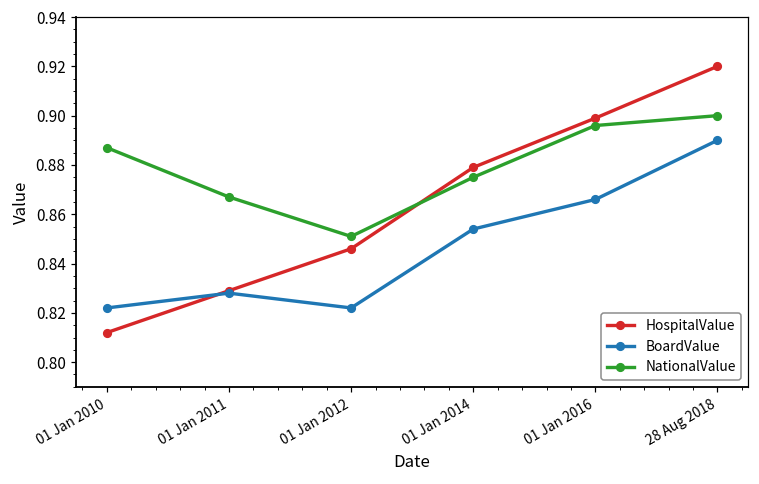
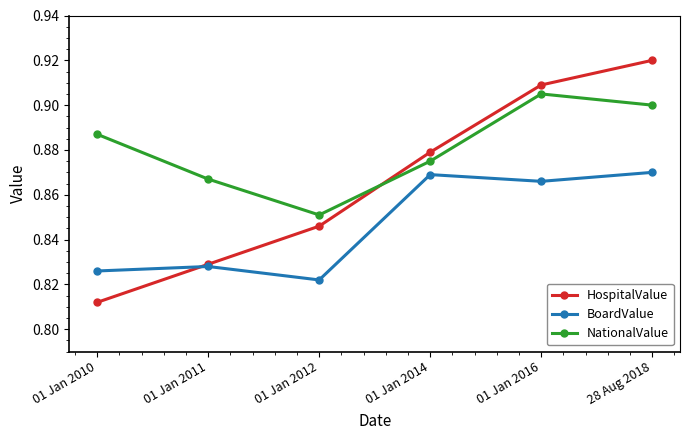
  {
    "HospitalValue": {
      "01 Jan 2010": 0.812,
      "01 Jan 2012": 0.846,
      "01 Jan 2014": 0.879,
-     "01 Jan 2016": 0.899,
+     "01 Jan 2016": 0.909,
      "28 Aug 2018": 0.920
    },
    "BoardValue": {
-     "01 Jan 2010": 0.822,
+     "01 Jan 2010": 0.826,
      "01 Jan 2012": 0.822,
-     "01 Jan 2014": 0.854,
+     "01 Jan 2014": 0.869,
      "01 Jan 2016": 0.866,
-     "28 Aug 2018": 0.89
+     "28 Aug 2018": 0.87
    },
    "NationalValue": {
      "01 Jan 2010": 0.887,
      "01 Jan 2011": 0.867,
      "01 Jan 2012": 0.851,
      "01 Jan 2014": 0.875,
-     "01 Jan 2016": 0.896,
+     "01 Jan 2016": 0.905,
      "28 Aug 2018": 0.900
    }
  }
